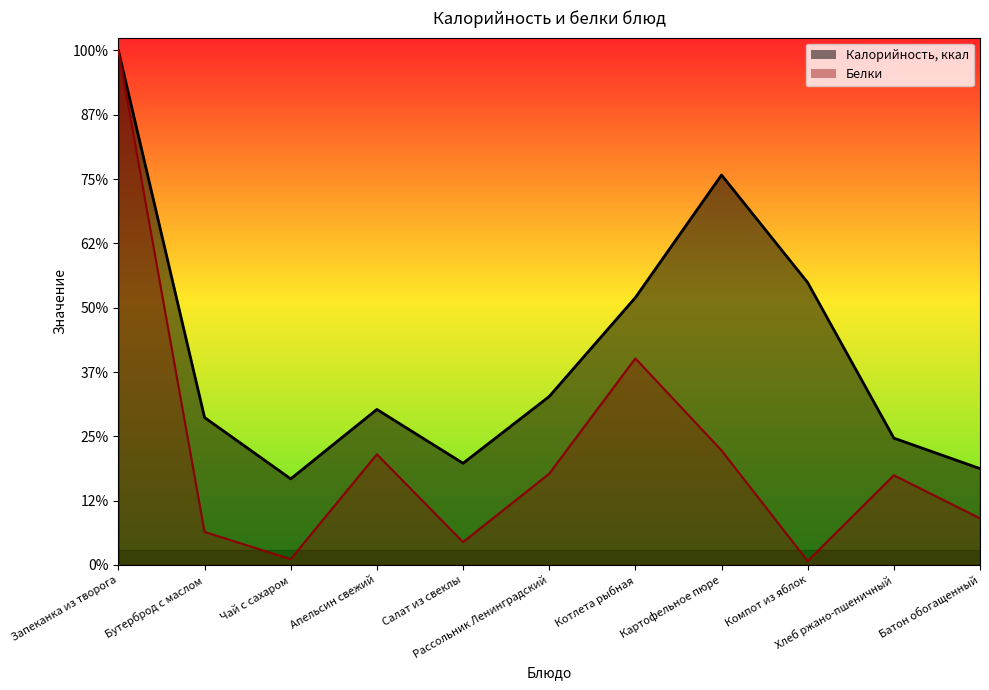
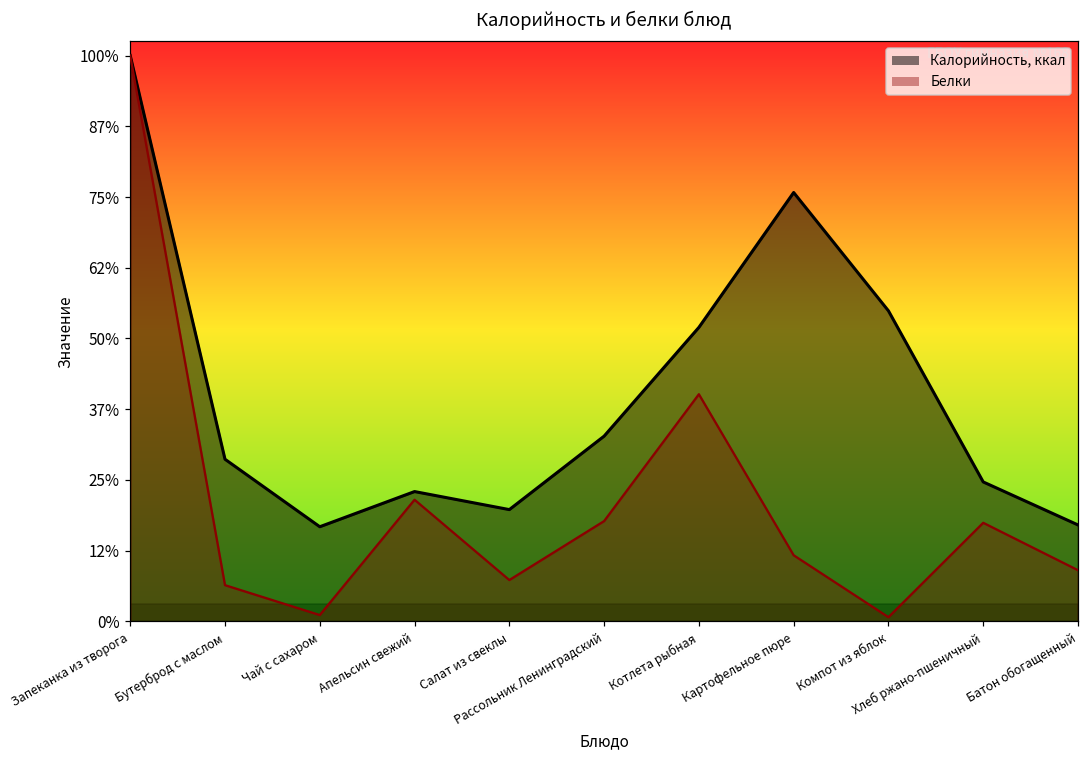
  {
    "Калорийность, ккал": {
      "Бутерброд с маслом": "29%",
      "Чай с сахаром": "17%",
-     "Апельсин свежий": "30%",
+     "Апельсин свежий": "23%",
      "Салат из свеклы": "20%",
      "Рассольник Ленинградский": "33%",
      "Котлета рыбная": "52%",
      "Картофельное пюре": "76%",
      "Компот из яблок": "55%",
      "Хлеб ржано-пшеничный": "25%",
-     "Батон обогащенный": "19%"
+     "Батон обогащенный": "17%"
    },
    "Белки": {
      "Бутерброд с маслом": "6%",
      "Чай с сахаром": "1%",
      "Апельсин свежий": "22%",
-     "Салат из свеклы": "4%",
+     "Салат из свеклы": "7%",
      "Рассольник Ленинградский": "18%",
      "Котлета рыбная": "40%",
-     "Картофельное пюре": "22%",
+     "Картофельное пюре": "12%",
      "Компот из яблок": "1%",
      "Хлеб ржано-пшеничный": "17%",
      "Батон обогащенный": "9%"
    }
  }
